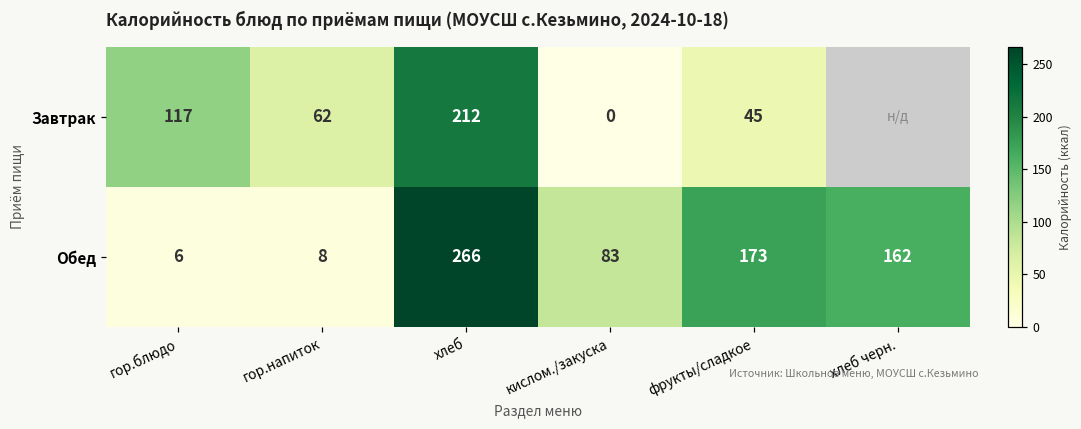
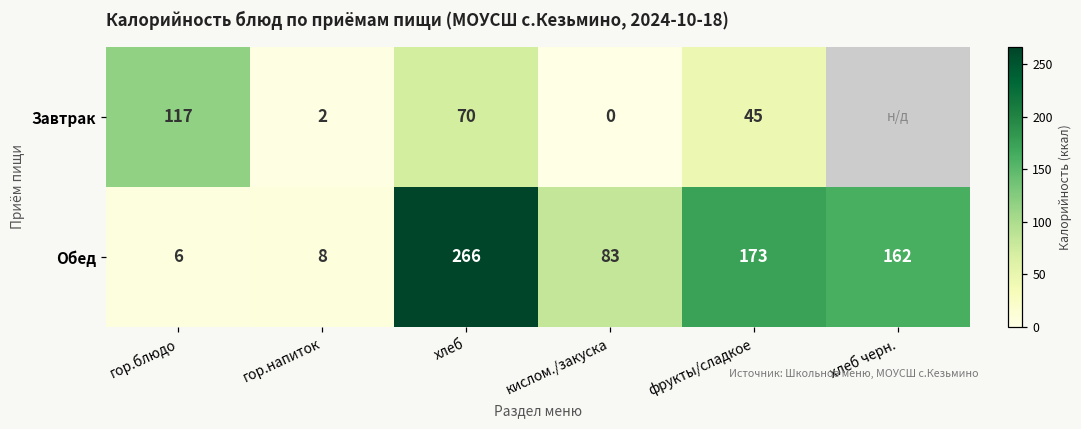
  {
    "Завтрак": {
      "гор.блюдо": 117,
-     "гор.напиток": 62,
-     "хлеб": 212,
+     "гор.напиток": 2,
+     "хлеб": 70,
      "кислом./закуска": 0,
      "фрукты/сладкое": 45
    },
    "Обед": {
      "гор.блюдо": 6,
      "гор.напиток": 8,
      "хлеб": 266,
      "кислом./закуска": 83,
      "фрукты/сладкое": 173,
      "хлеб черн.": 162
    }
  }
